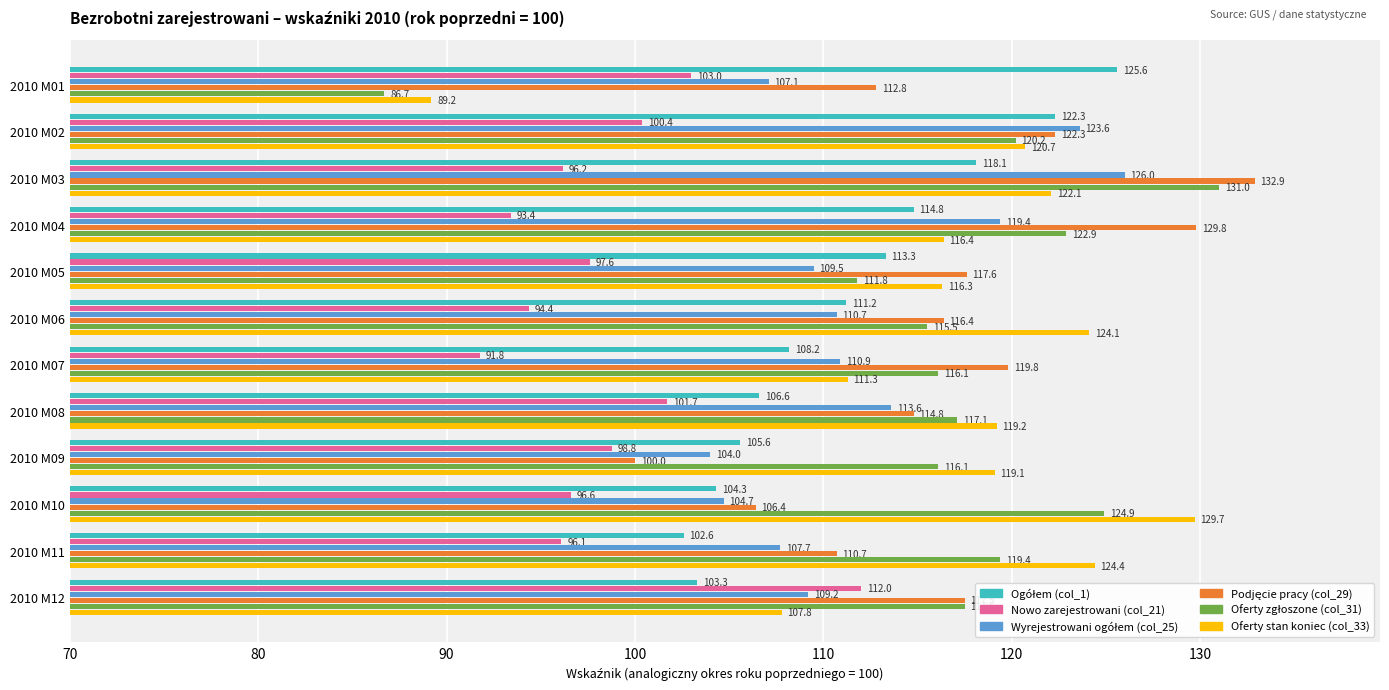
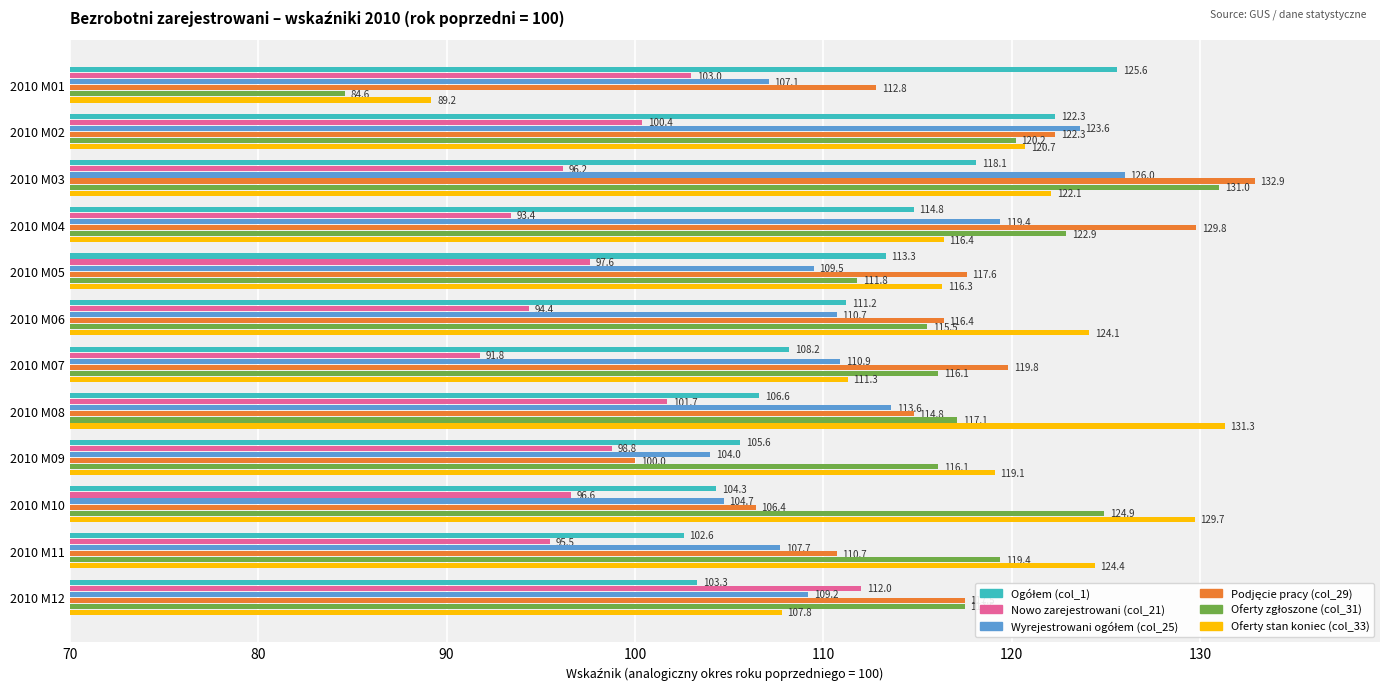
  {
    "Nowo zarejestrowani (col_21)": {
      "2010 M01": 103.0,
      "2010 M02": 100.4,
      "2010 M03": 96.2,
      "2010 M04": 93.4,
      "2010 M05": 97.6,
      "2010 M06": 94.4,
      "2010 M07": 91.8,
      "2010 M08": 101.7,
      "2010 M09": 98.8,
      "2010 M10": 96.6,
-     "2010 M11": 96.1,
+     "2010 M11": 95.5,
      "2010 M12": 112.0
    },
    "Podjęcie pracy (col_29)": {
      "2010 M01": 112.8,
      "2010 M02": 122.3,
      "2010 M03": 132.9,
      "2010 M04": 129.8,
      "2010 M05": 117.6,
      "2010 M06": 116.4,
      "2010 M07": 119.8,
      "2010 M08": 114.8,
      "2010 M09": 100.0,
      "2010 M10": 106.4,
      "2010 M11": 110.7
    },
    "Oferty zgłoszone (col_31)": {
-     "2010 M01": 86.7,
+     "2010 M01": 84.6,
      "2010 M03": 131.0,
      "2010 M04": 122.9,
      "2010 M05": 111.8,
      "2010 M06": 115.5,
      "2010 M07": 116.1,
      "2010 M08": 117.1,
      "2010 M09": 116.1,
      "2010 M10": 124.9,
      "2010 M11": 119.4
    },
    "Oferty stan koniec (col_33)": {
      "2010 M01": 89.2,
      "2010 M03": 122.1,
      "2010 M04": 116.4,
      "2010 M05": 116.3,
      "2010 M06": 124.1,
      "2010 M07": 111.3,
-     "2010 M08": 119.2,
+     "2010 M08": 131.3,
      "2010 M09": 119.1,
      "2010 M10": 129.7,
      "2010 M11": 124.4,
      "2010 M12": 107.8
    }
  }
